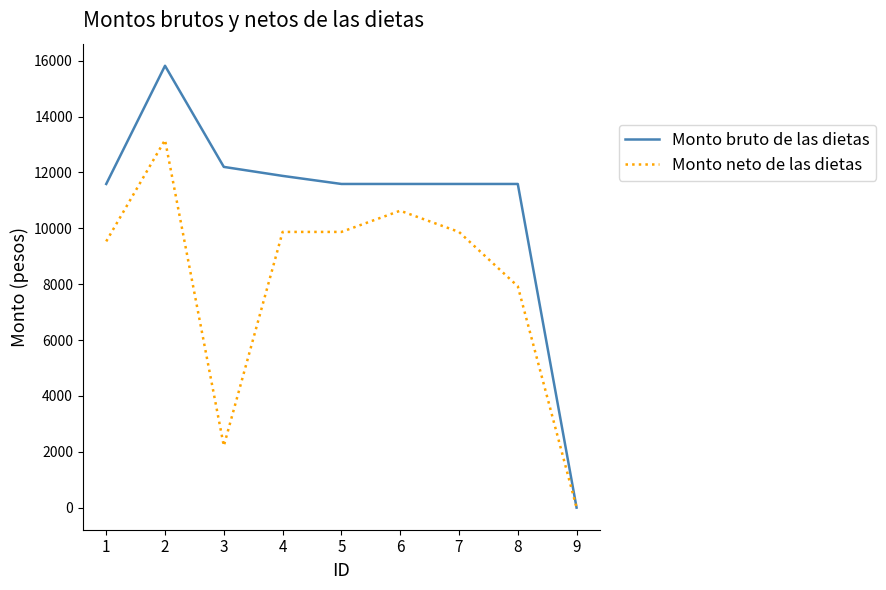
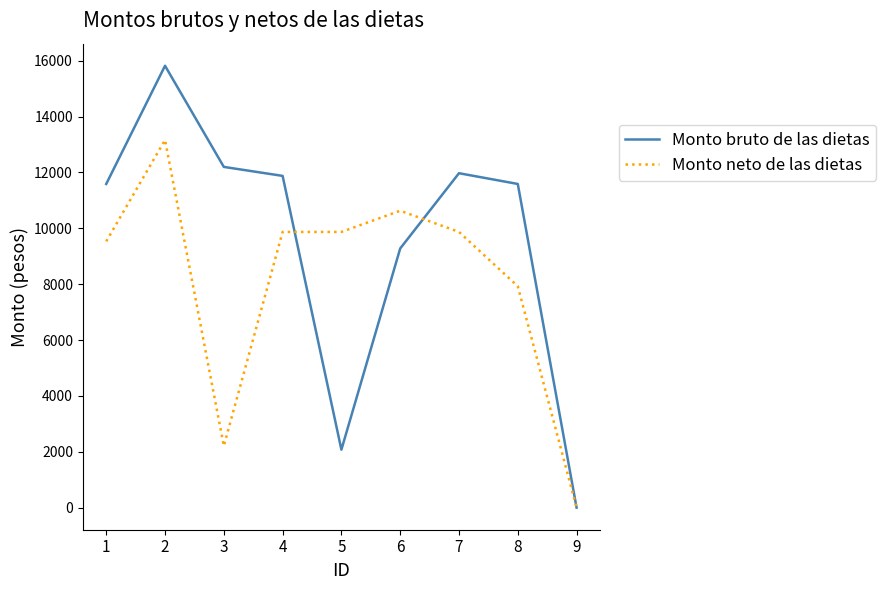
  {
    "Monto bruto de las dietas": {
      "1": 11600,
      "2": 15800,
      "3": 12200,
      "4": 11900,
-     "5": 11600,
-     "6": 11600,
-     "7": 11600,
+     "5": 2100,
+     "6": 9300,
+     "7": 12000,
      "8": 11600
    },
    "Monto neto de las dietas": {
      "1": 9500,
      "2": 13200,
      "3": 2200,
      "4": 9900,
      "5": 9900,
      "6": 10600,
      "7": 9900,
      "8": 7900
    }
  }
